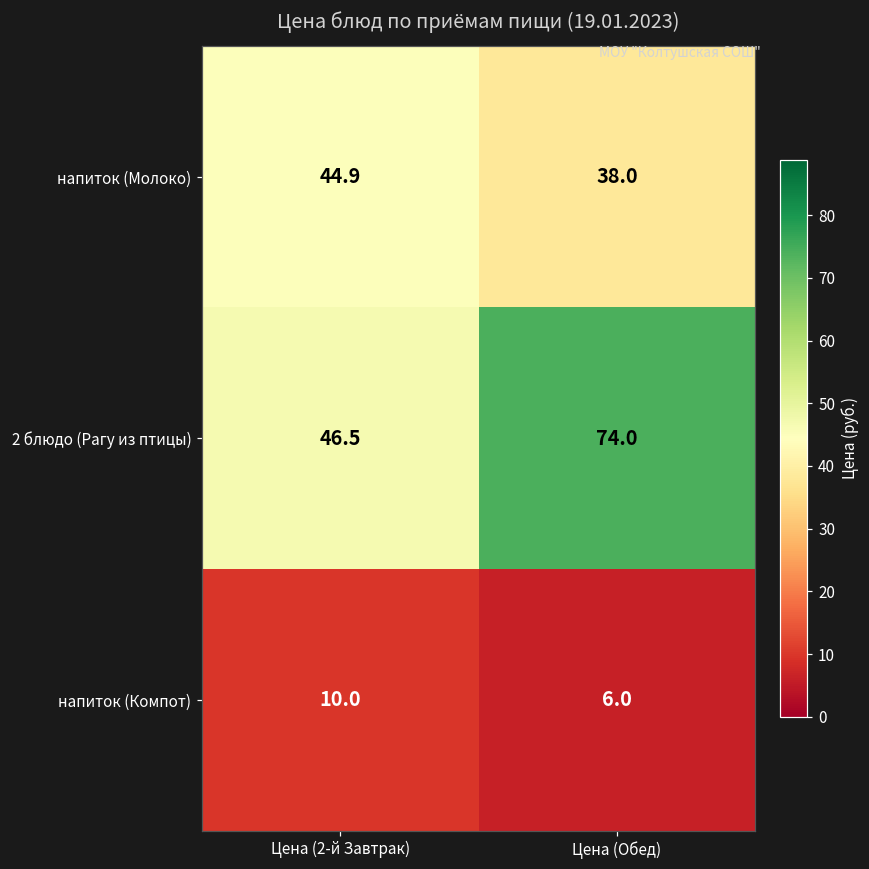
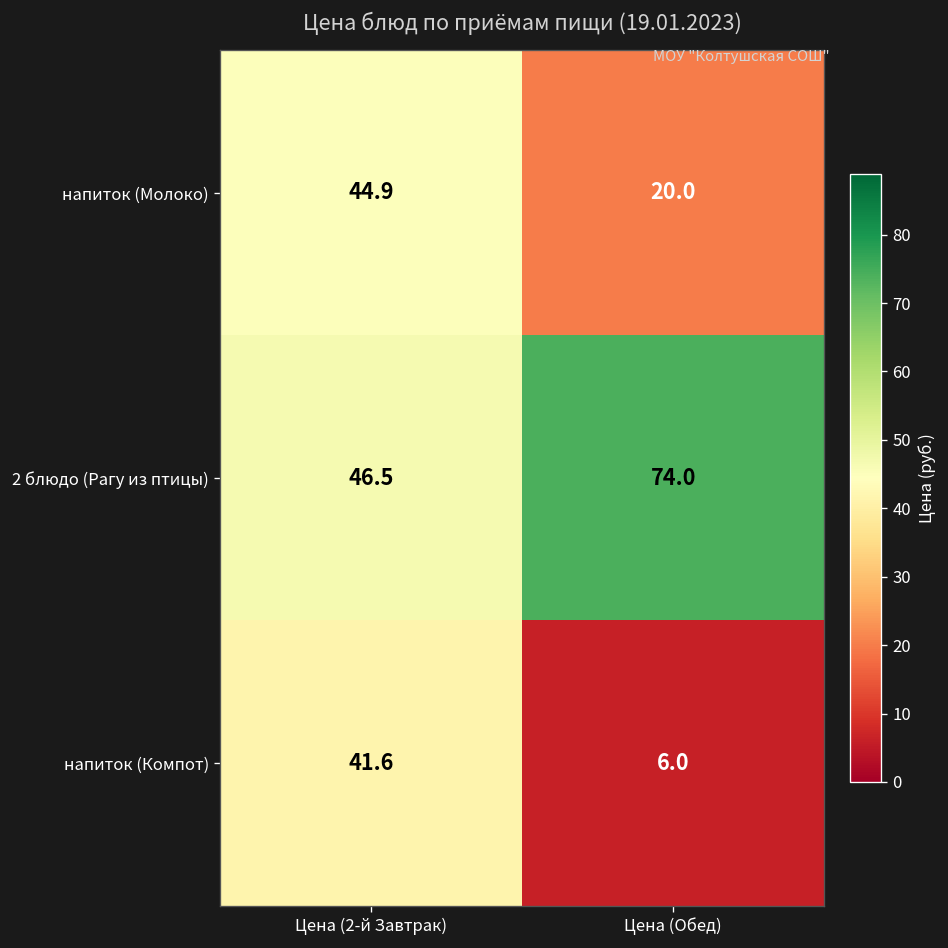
  {
    "напиток (Молоко)": {
      "Цена (2-й Завтрак)": 44.9,
-     "Цена (Обед)": 38.0
+     "Цена (Обед)": 20.0
    },
    "2 блюдо (Рагу из птицы)": {
      "Цена (2-й Завтрак)": 46.5,
      "Цена (Обед)": 74.0
    },
    "напиток (Компот)": {
-     "Цена (2-й Завтрак)": 10.0,
+     "Цена (2-й Завтрак)": 41.6,
      "Цена (Обед)": 6.0
    }
  }
